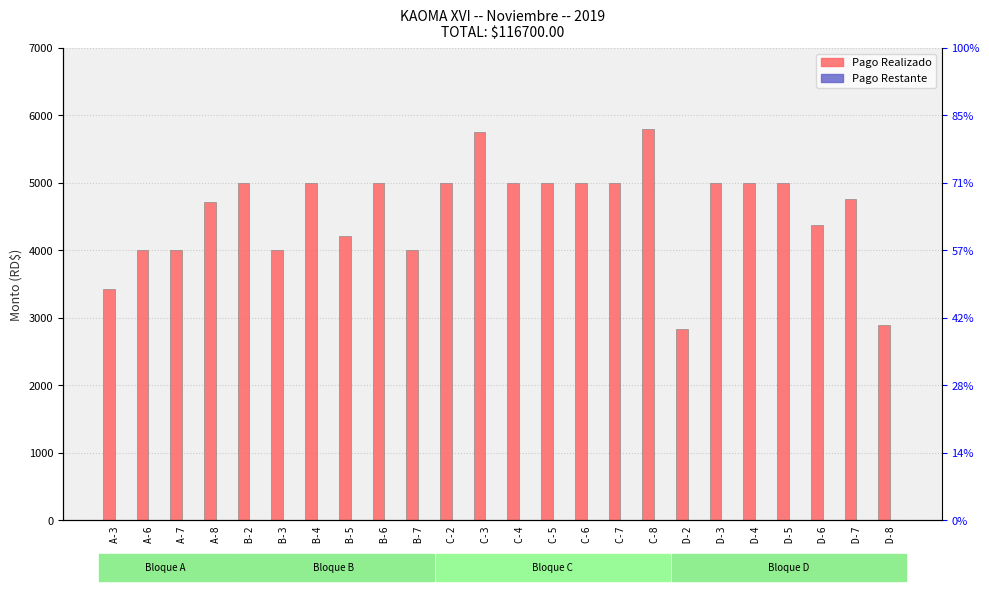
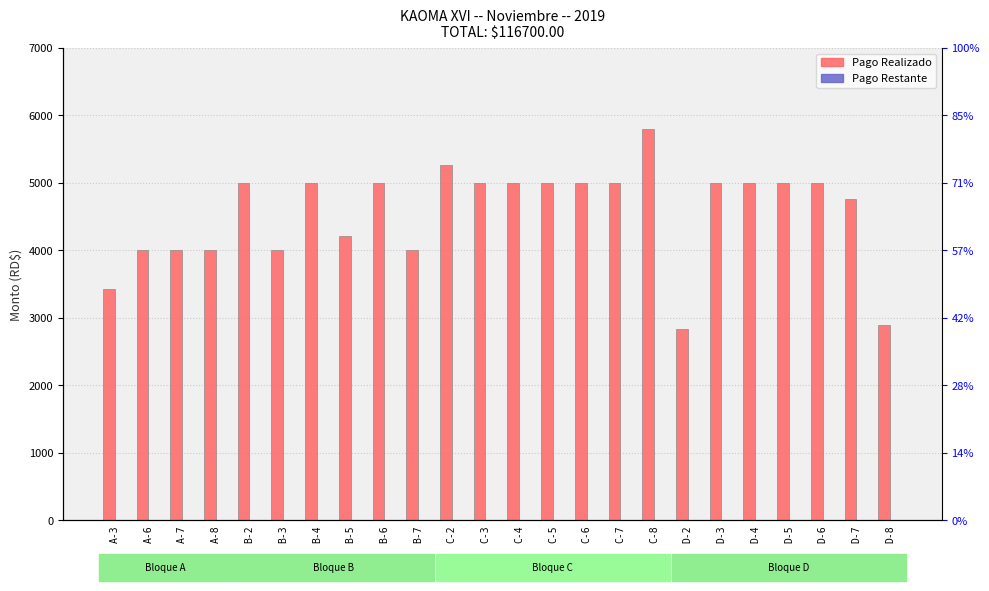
  {
    "Pago Realizado": {
      "A-3": 3400,
      "A-6": 4000,
      "A-7": 4000,
-     "A-8": 4700,
+     "A-8": 4000,
      "B-2": 5000,
      "B-3": 4000,
      "B-4": 5000,
      "B-5": 4200,
      "B-6": 5000,
      "B-7": 4000,
-     "C-2": 5000,
-     "C-3": 5800,
+     "C-2": 5300,
+     "C-3": 5000,
      "C-4": 5000,
      "C-5": 5000,
      "C-6": 5000,
      "C-7": 5000,
      "C-8": 5800,
      "D-2": 2800,
      "D-3": 5000,
      "D-4": 5000,
      "D-5": 5000,
-     "D-6": 4400,
+     "D-6": 5000,
      "D-7": 4800,
      "D-8": 2900
    },
    "Pago Restante": {
      "A-3": 0,
      "A-6": 0,
      "A-7": 0,
      "A-8": 0,
      "B-2": 0,
      "B-3": 0,
      "B-4": 0,
      "B-5": 0,
      "B-6": 0,
      "B-7": 0,
      "C-2": 0,
      "C-3": 0,
      "C-4": 0,
      "C-5": 0,
      "C-6": 0,
      "C-7": 0,
      "C-8": 0,
      "D-2": 0,
      "D-3": 0,
      "D-4": 0,
      "D-5": 0,
      "D-6": 0,
      "D-7": 0,
      "D-8": 0
    }
  }
